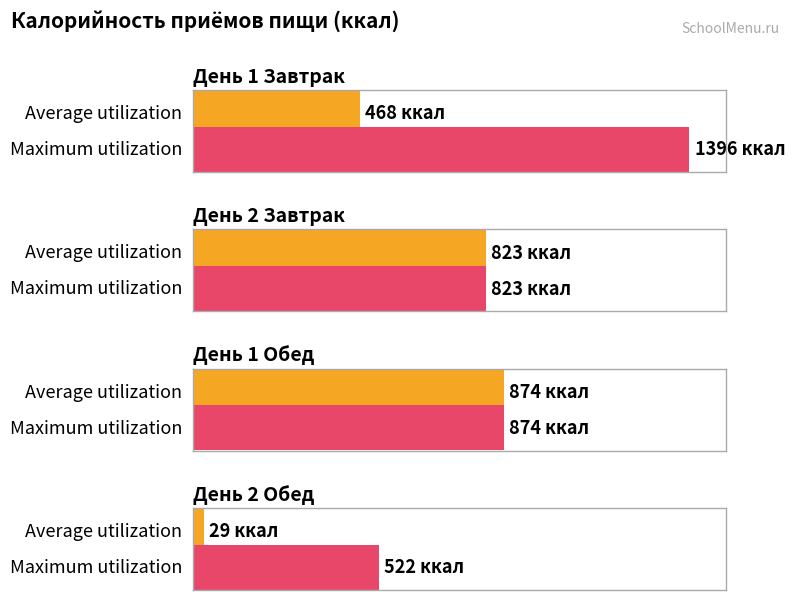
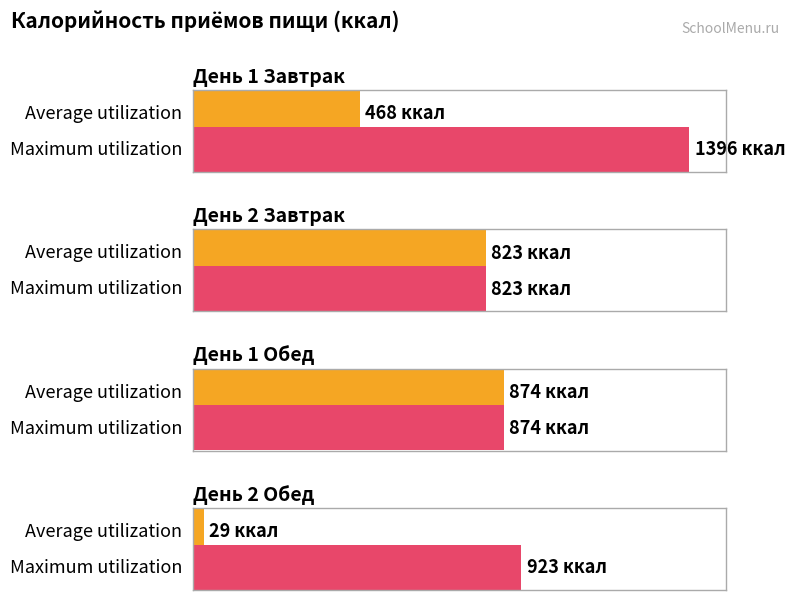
  {
    "День 1 Завтрак": {
      "Average utilization": 468,
      "Maximum utilization": 1396
    },
    "День 2 Завтрак": {
      "Average utilization": 823,
      "Maximum utilization": 823
    },
    "День 1 Обед": {
      "Average utilization": 874,
      "Maximum utilization": 874
    },
    "День 2 Обед": {
      "Average utilization": 29,
-     "Maximum utilization": 522
+     "Maximum utilization": 923
    }
  }
